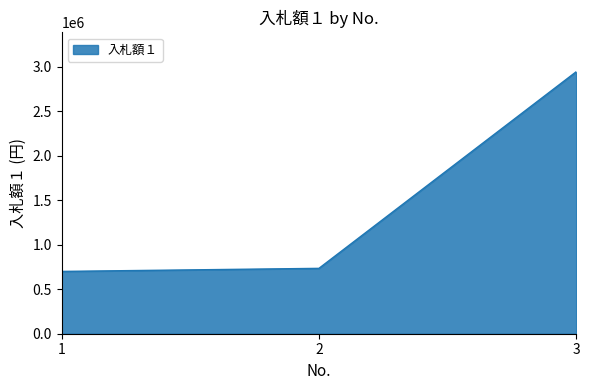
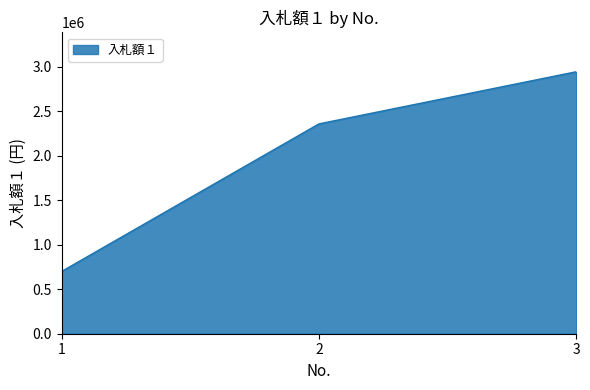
  {
    "1": 700000,
-   "2": 700000,
+   "2": 2400000,
    "3": 2900000
  }
